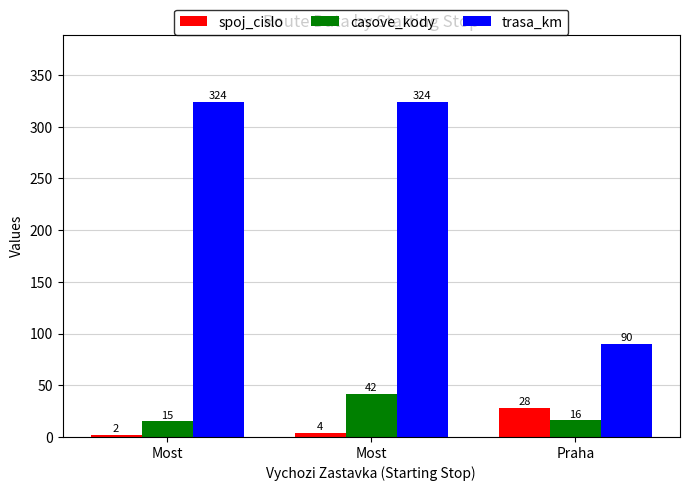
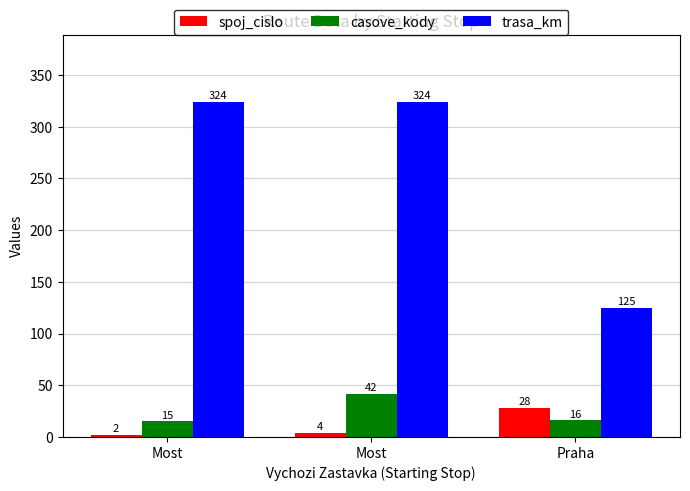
  {
    "spoj_cislo": {
      "Praha": 28
    },
    "casove_kody": {
      "Praha": 16
    },
    "trasa_km": {
-     "Praha": 90
+     "Praha": 125
    }
  }
